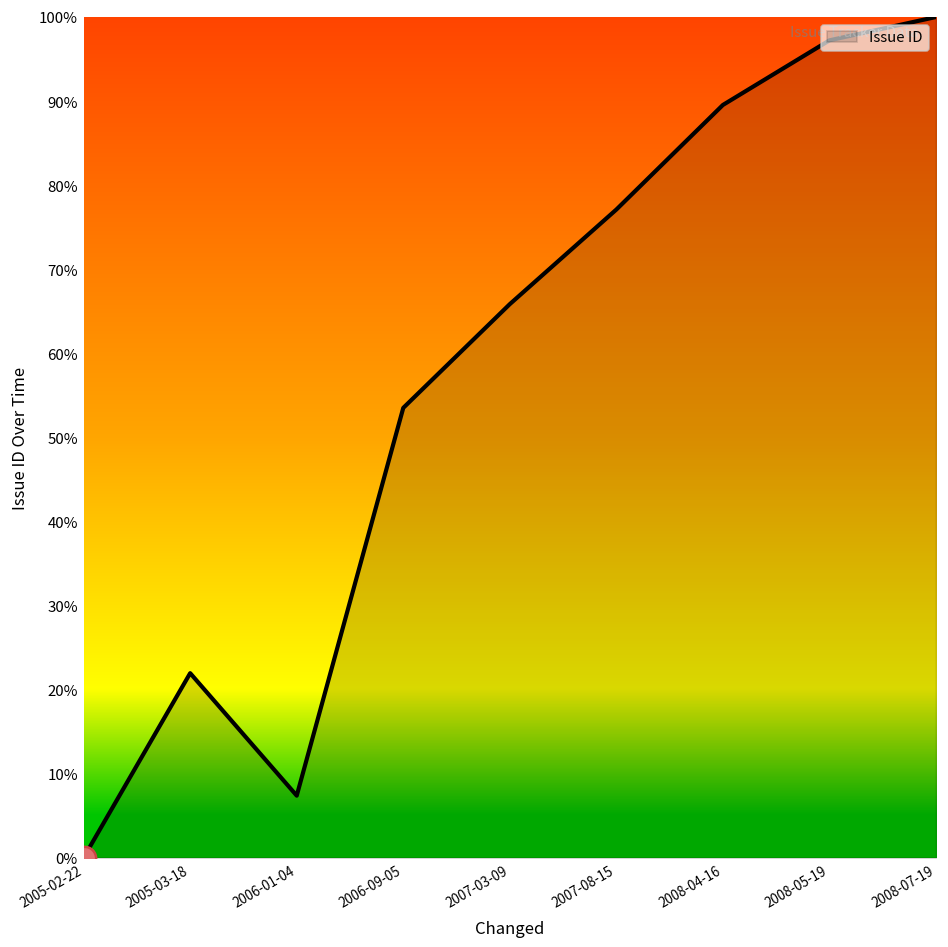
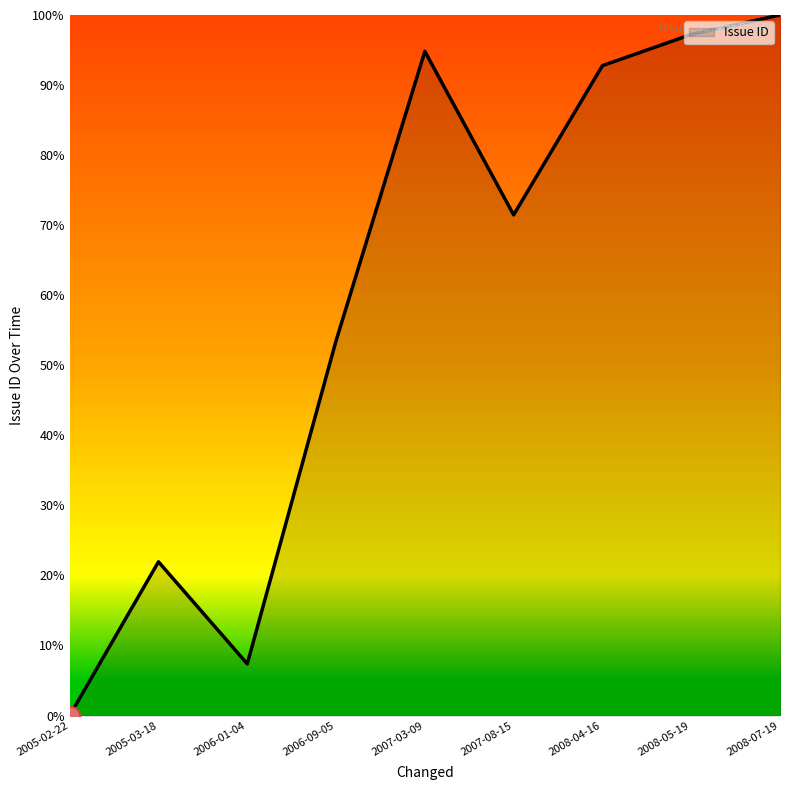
  {
    "Issue ID": {
      "2005-03-18": "22%",
      "2006-01-04": "7%",
      "2006-09-05": "53%",
-     "2007-03-09": "66%",
-     "2007-08-15": "77%",
-     "2008-04-16": "90%",
+     "2007-03-09": "95%",
+     "2007-08-15": "71%",
+     "2008-04-16": "93%",
      "2008-07-19": "100%"
    }
  }
